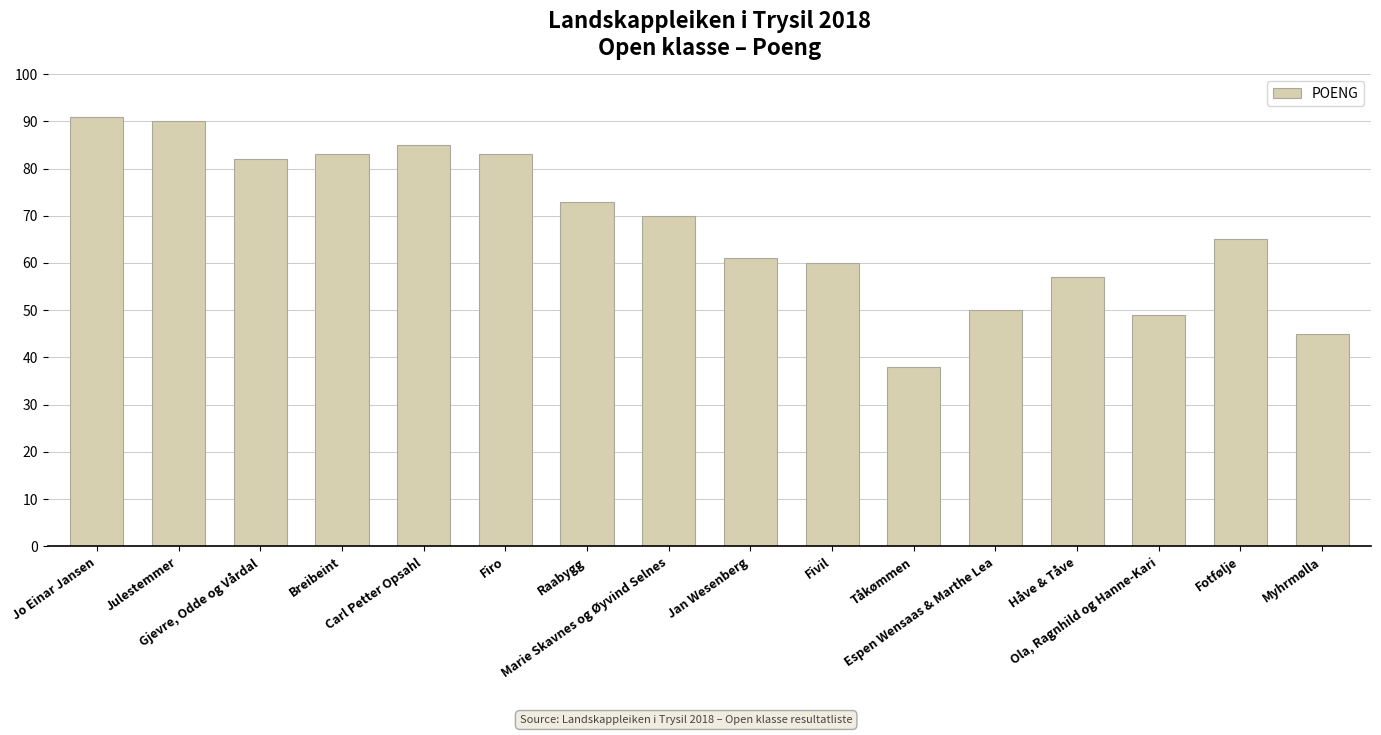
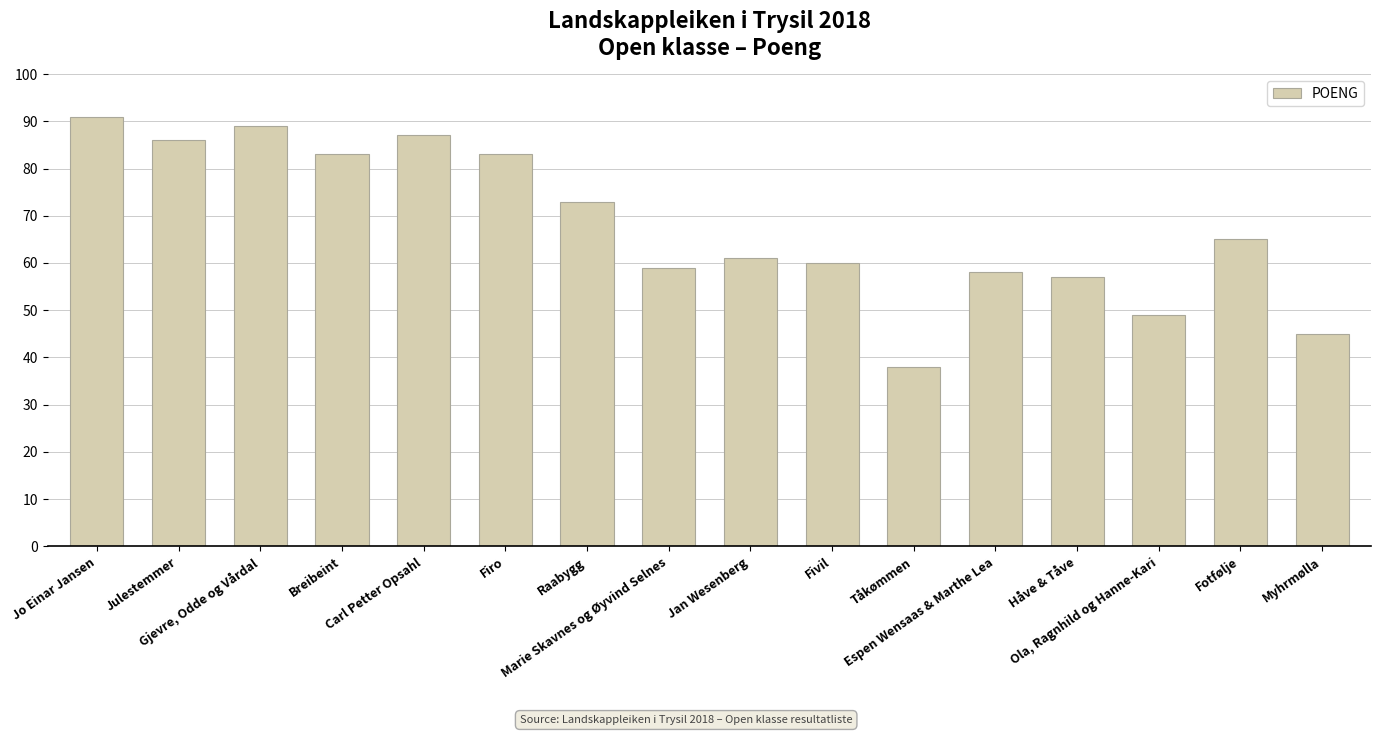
  {
    "Jo Einar Jansen": 91,
-   "Julestemmer": 90,
-   "Gjevre, Odde og Vårdal": 82,
+   "Julestemmer": 86,
+   "Gjevre, Odde og Vårdal": 89,
    "Breibeint": 83,
-   "Carl Petter Opsahl": 85,
+   "Carl Petter Opsahl": 87,
    "Firo": 83,
    "Raabygg": 73,
-   "Marie Skavnes og Øyvind Selnes": 70,
+   "Marie Skavnes og Øyvind Selnes": 59,
    "Jan Wesenberg": 61,
    "Fivil": 60,
    "Tåkømmen": 38,
-   "Espen Wensaas & Marthe Lea": 50,
+   "Espen Wensaas & Marthe Lea": 58,
    "Håve & Tåve": 57,
    "Ola, Ragnhild og Hanne-Kari": 49,
    "Fotfølje": 65,
    "Myhrmølla": 45
  }
